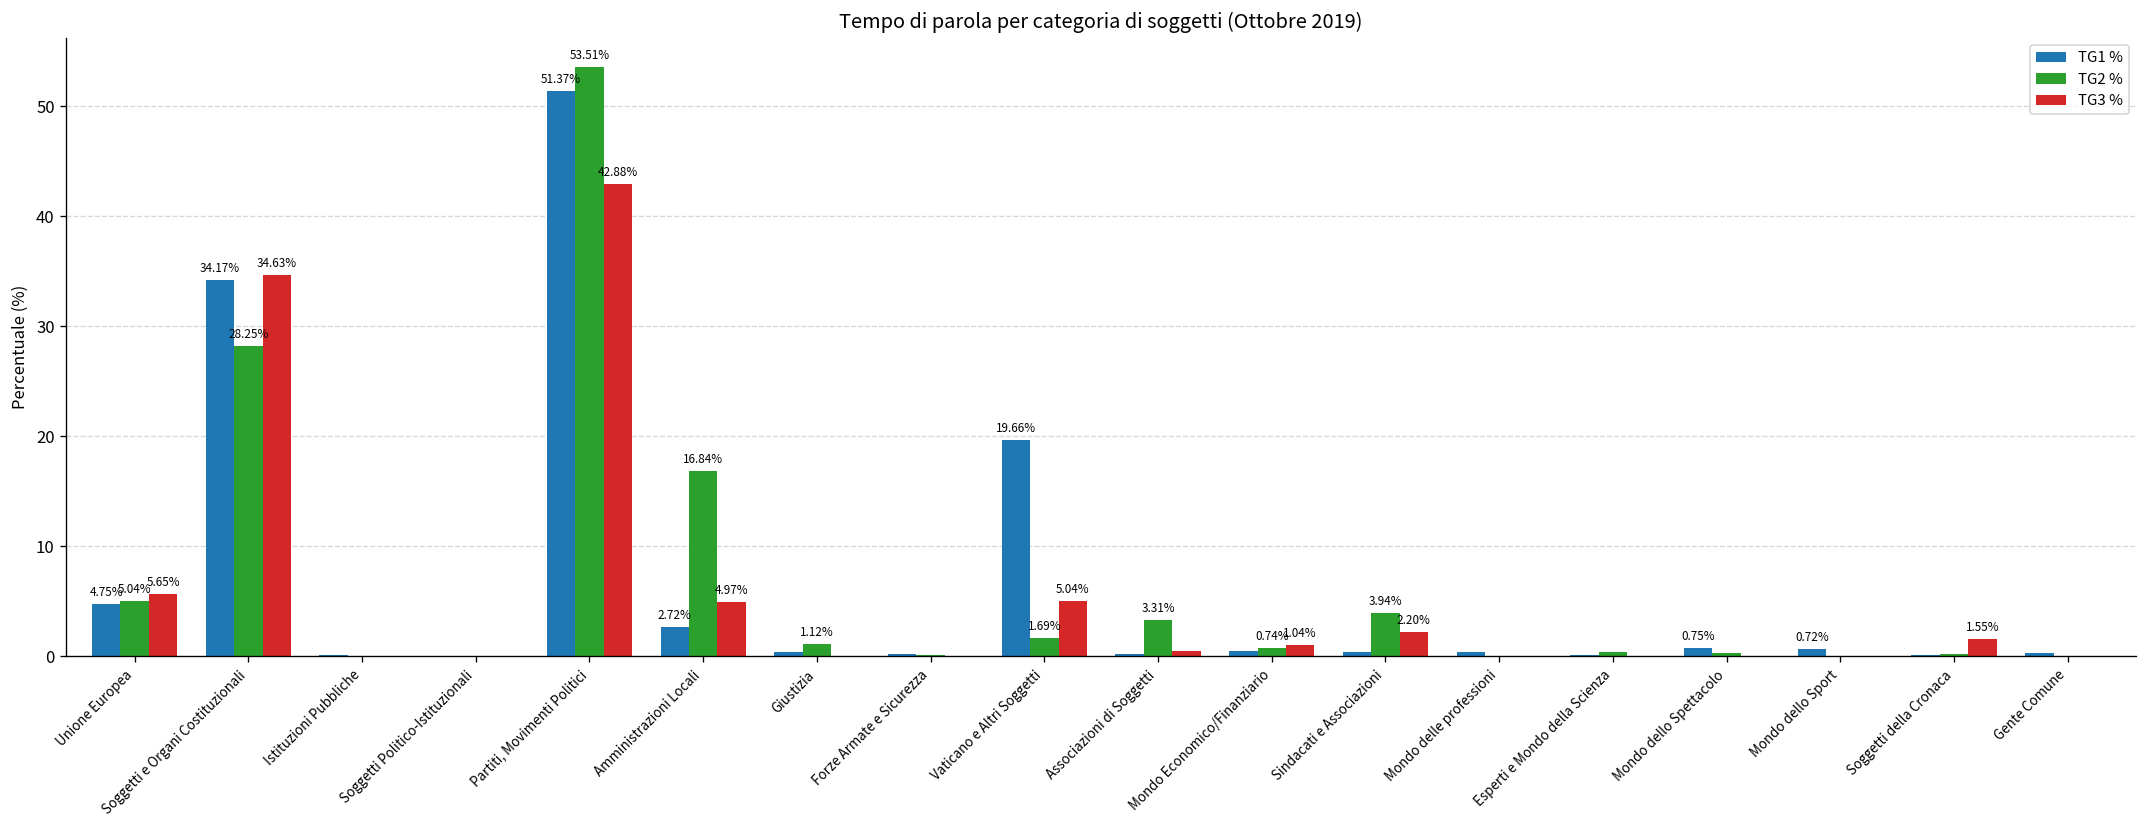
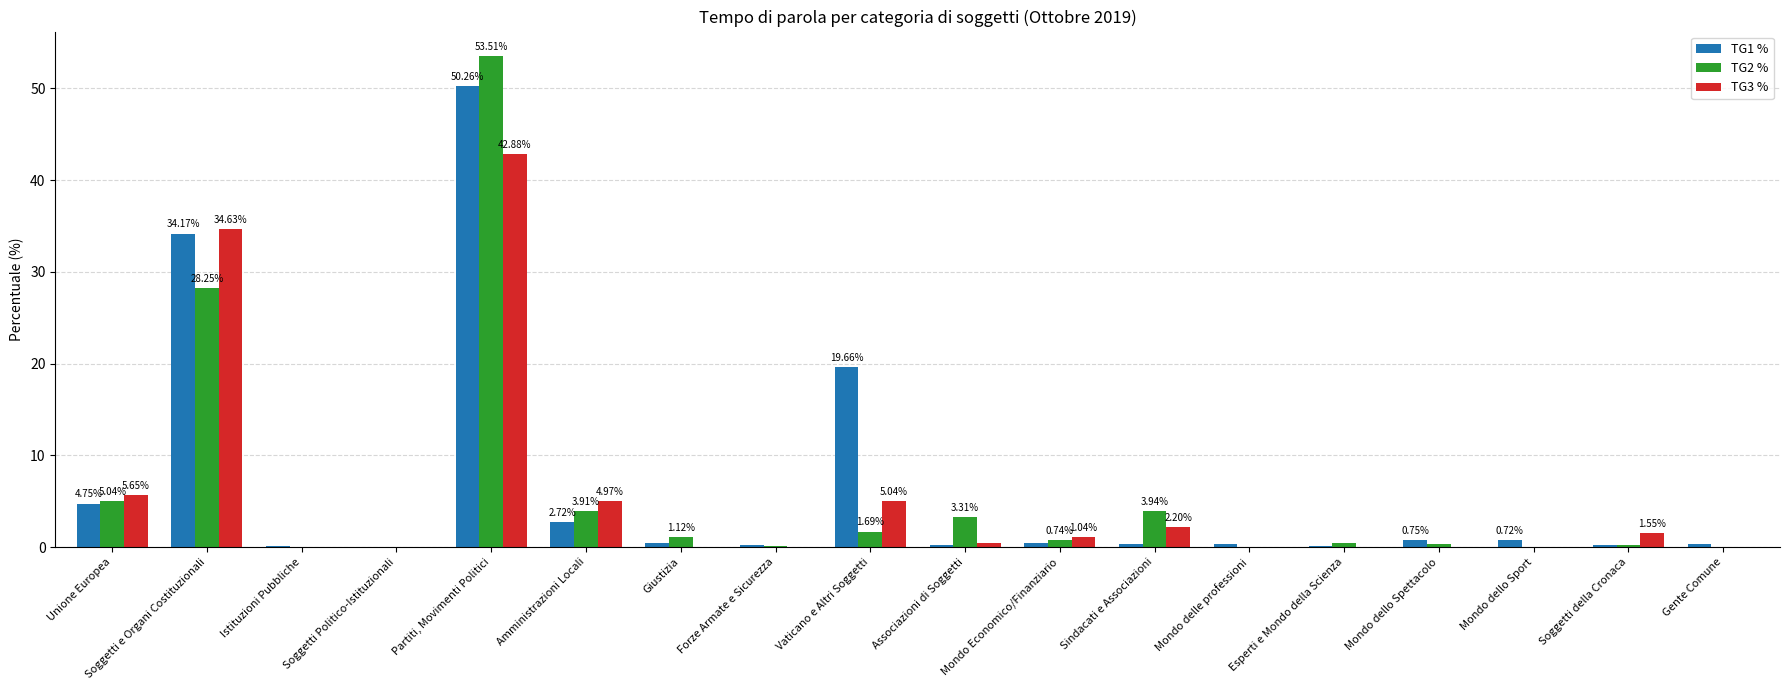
  {
    "TG1 %": {
      "Unione Europea": "4.75%",
      "Soggetti e Organi Costituzionali": "34.17%",
-     "Partiti, Movimenti Politici": "51.37%",
+     "Partiti, Movimenti Politici": "50.26%",
      "Amministrazioni Locali": "2.72%",
      "Vaticano e Altri Soggetti": "19.66%",
      "Mondo dello Spettacolo": "0.75%",
      "Mondo dello Sport": "0.72%"
    },
    "TG2 %": {
      "Unione Europea": "5.04%",
      "Soggetti e Organi Costituzionali": "28.25%",
      "Partiti, Movimenti Politici": "53.51%",
-     "Amministrazioni Locali": "16.84%",
+     "Amministrazioni Locali": "3.91%",
      "Giustizia": "1.12%",
      "Vaticano e Altri Soggetti": "1.69%",
      "Associazioni di Soggetti": "3.31%",
      "Mondo Economico/Finanziario": "0.74%",
      "Sindacati e Associazioni": "3.94%"
    },
    "TG3 %": {
      "Unione Europea": "5.65%",
      "Soggetti e Organi Costituzionali": "34.63%",
      "Partiti, Movimenti Politici": "42.88%",
      "Amministrazioni Locali": "4.97%",
      "Vaticano e Altri Soggetti": "5.04%",
      "Mondo Economico/Finanziario": "1.04%",
      "Sindacati e Associazioni": "2.20%",
      "Soggetti della Cronaca": "1.55%"
    }
  }
